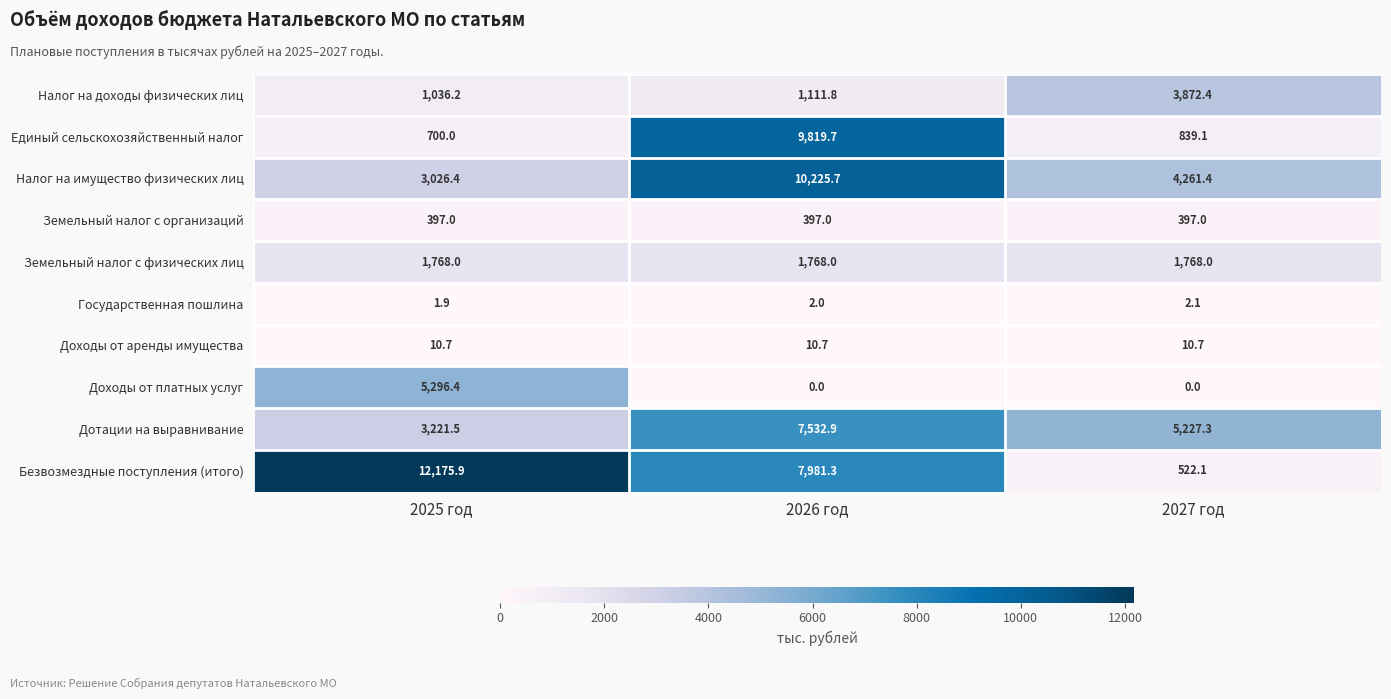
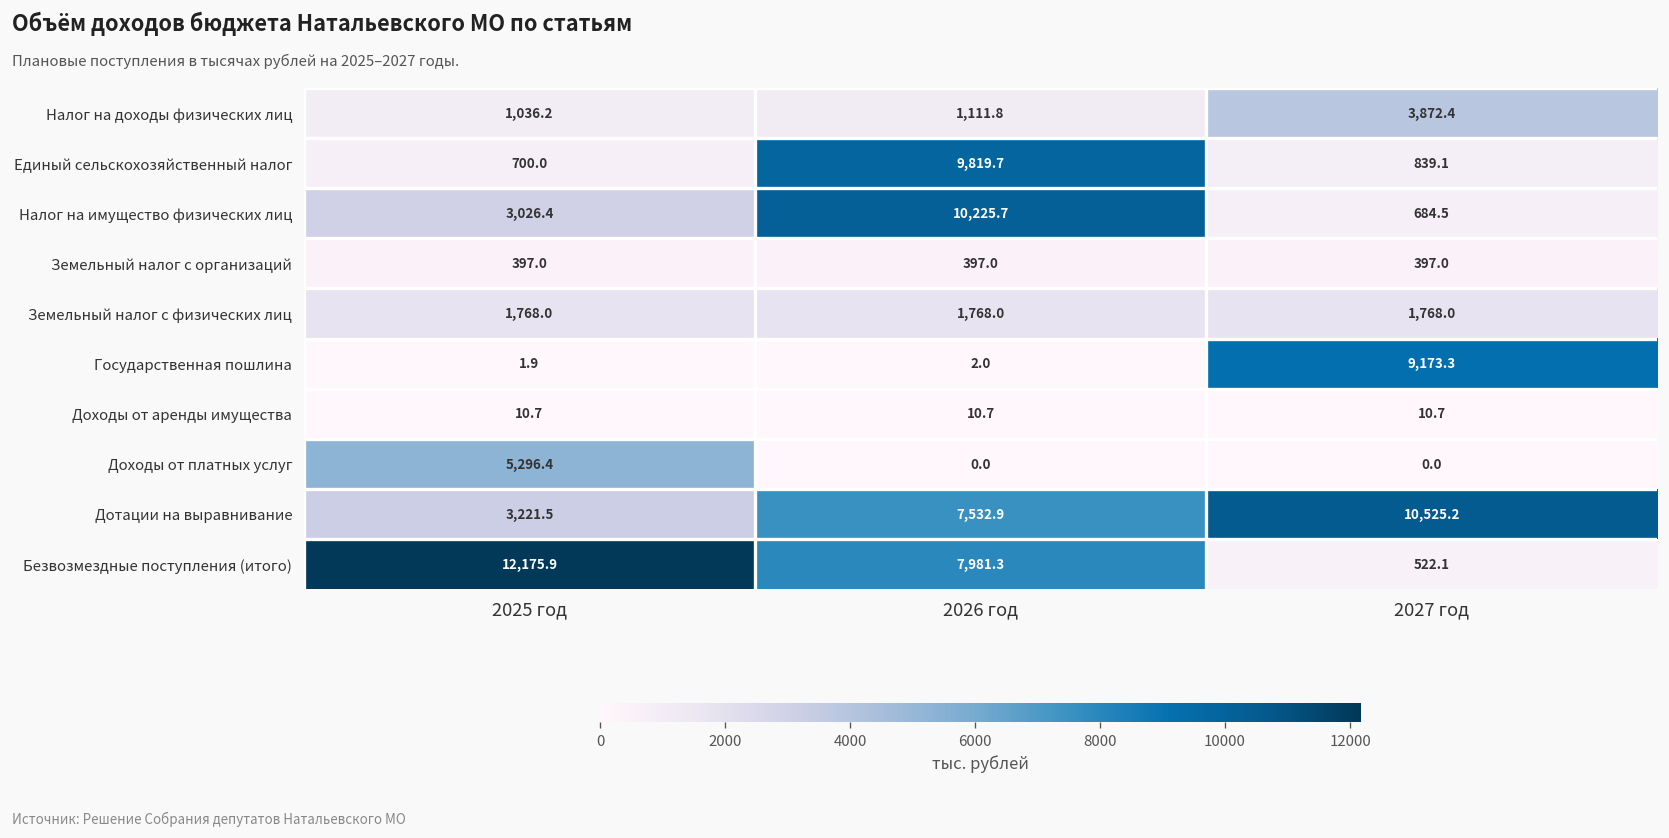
  {
    "Налог на доходы физических лиц": {
      "2025 год": "1,036.2",
      "2026 год": "1,111.8",
      "2027 год": "3,872.4"
    },
    "Единый сельскохозяйственный налог": {
      "2025 год": "700.0",
      "2026 год": "9,819.7",
      "2027 год": "839.1"
    },
    "Налог на имущество физических лиц": {
      "2025 год": "3,026.4",
      "2026 год": "10,225.7",
-     "2027 год": "4,261.4"
+     "2027 год": "684.5"
    },
    "Земельный налог с организаций": {
      "2025 год": "397.0",
      "2026 год": "397.0",
      "2027 год": "397.0"
    },
    "Земельный налог с физических лиц": {
      "2025 год": "1,768.0",
      "2026 год": "1,768.0",
      "2027 год": "1,768.0"
    },
    "Государственная пошлина": {
      "2025 год": "1.9",
      "2026 год": "2.0",
-     "2027 год": "2.1"
+     "2027 год": "9,173.3"
    },
    "Доходы от аренды имущества": {
      "2025 год": "10.7",
      "2026 год": "10.7",
      "2027 год": "10.7"
    },
    "Доходы от платных услуг": {
      "2025 год": "5,296.4",
      "2026 год": "0.0",
      "2027 год": "0.0"
    },
    "Дотации на выравнивание": {
      "2025 год": "3,221.5",
      "2026 год": "7,532.9",
-     "2027 год": "5,227.3"
+     "2027 год": "10,525.2"
    },
    "Безвозмездные поступления (итого)": {
      "2025 год": "12,175.9",
      "2026 год": "7,981.3",
      "2027 год": "522.1"
    }
  }
